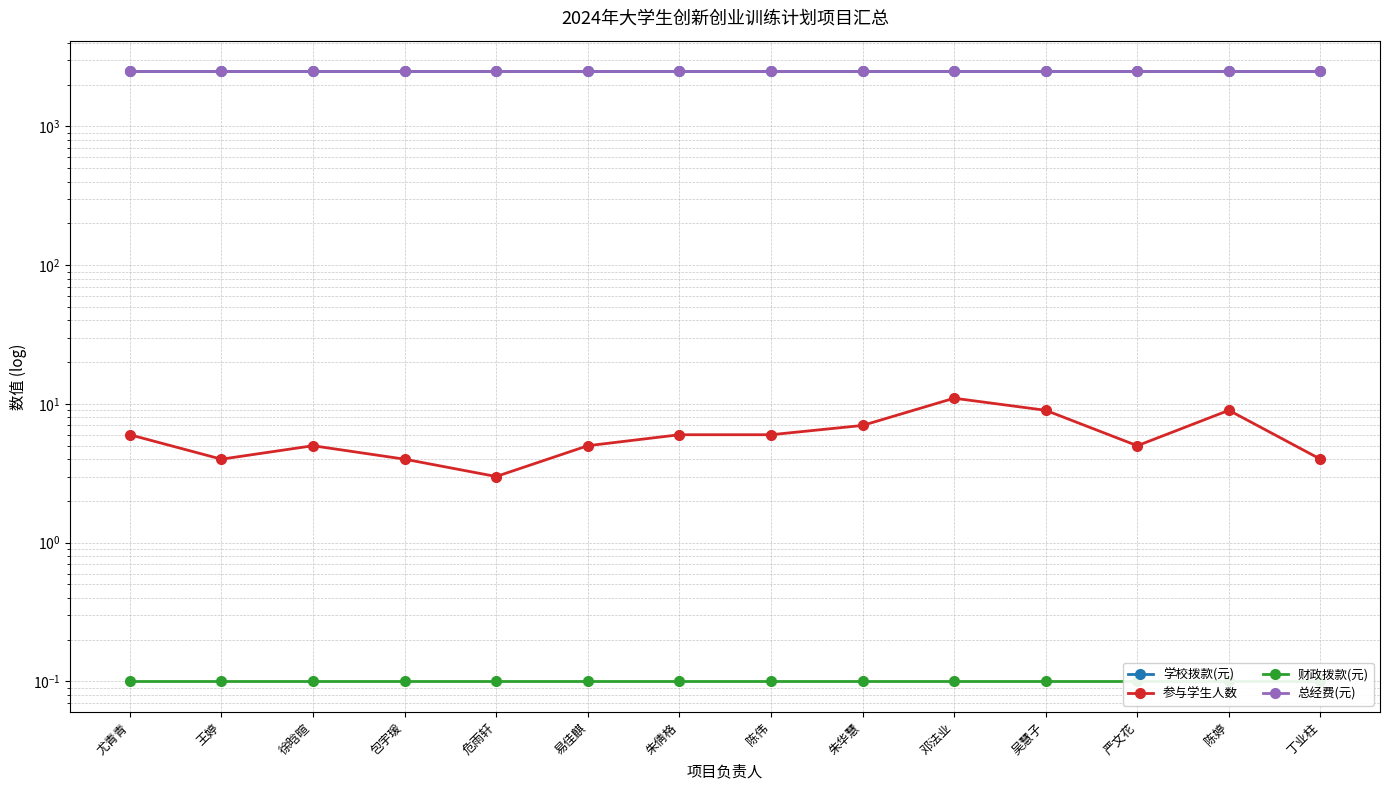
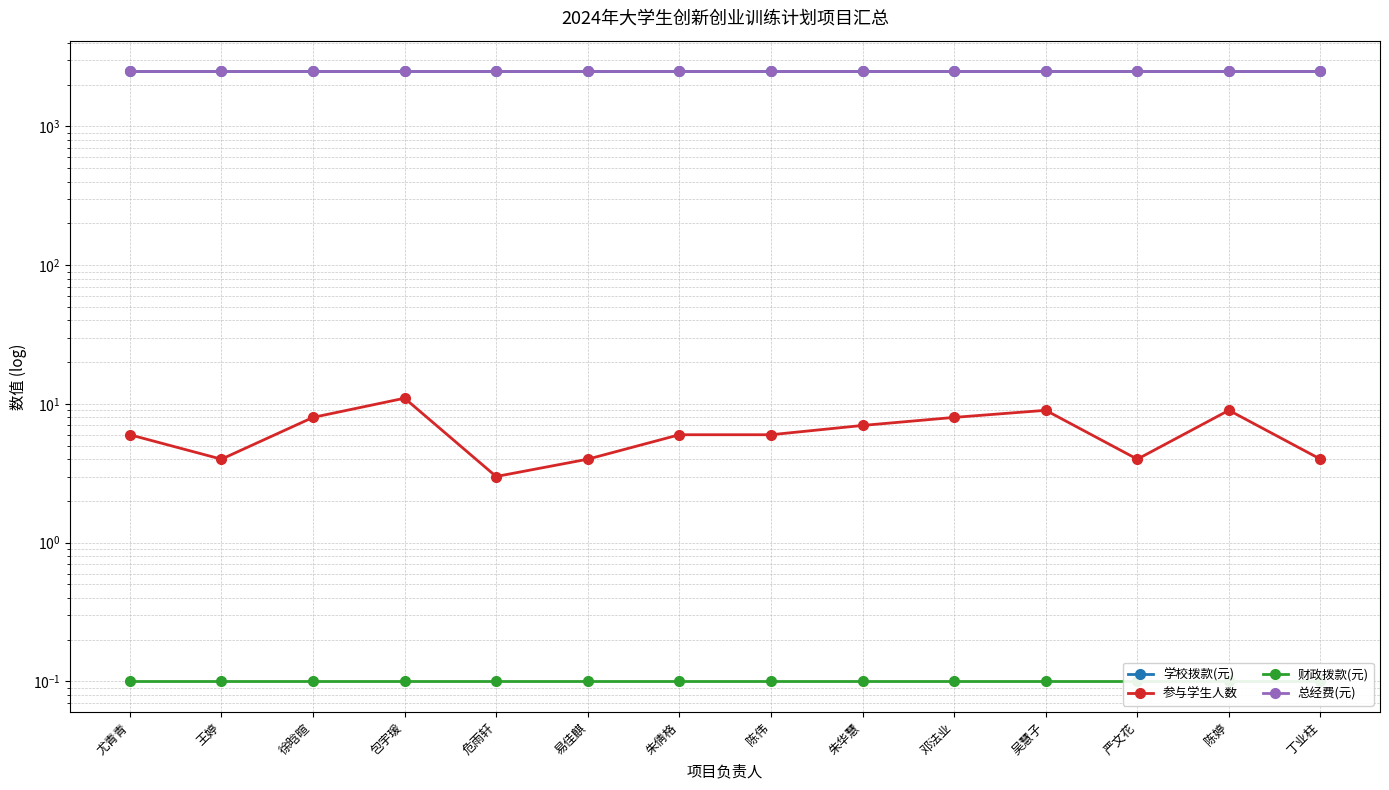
  {
    "总经费(元)": {
      "尤青青": 2500,
      "王婷": 2500,
      "徐晗暄": 2500,
      "包宇瑗": 2500,
      "危雨轩": 2500,
      "易佳麒": 2500,
      "朱倩格": 2500,
      "陈伟": 2500,
      "朱华慧": 2500,
      "邓法业": 2500,
      "吴慧子": 2500,
      "严文花": 2500,
      "陈婷": 2500,
      "丁业柱": 2500
    },
    "参与学生人数": {
      "尤青青": 6,
      "王婷": 4,
-     "徐晗暄": 5,
-     "包宇瑗": 4,
+     "徐晗暄": 8,
+     "包宇瑗": 11,
      "危雨轩": 3,
-     "易佳麒": 5,
+     "易佳麒": 4,
      "朱倩格": 6,
      "陈伟": 6,
      "朱华慧": 7,
-     "邓法业": 11,
+     "邓法业": 8,
      "吴慧子": 9,
-     "严文花": 5,
+     "严文花": 4,
      "陈婷": 9,
      "丁业柱": 4
    },
    "财政拨款(元)": {
      "尤青青": 0.10,
      "王婷": 0.10,
      "徐晗暄": 0.10,
      "包宇瑗": 0.10,
      "危雨轩": 0.10,
      "易佳麒": 0.10,
      "朱倩格": 0.10,
      "陈伟": 0.10,
      "朱华慧": 0.10,
      "邓法业": 0.10,
      "吴慧子": 0.10
    }
  }
